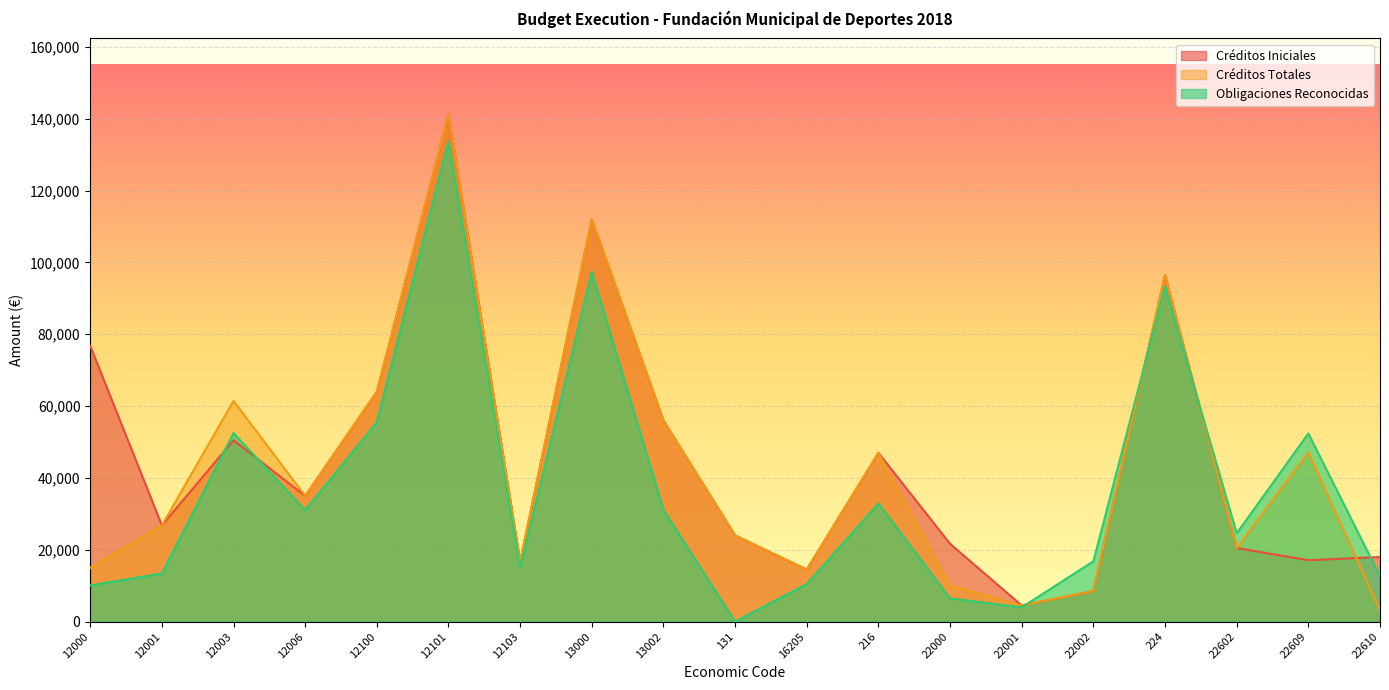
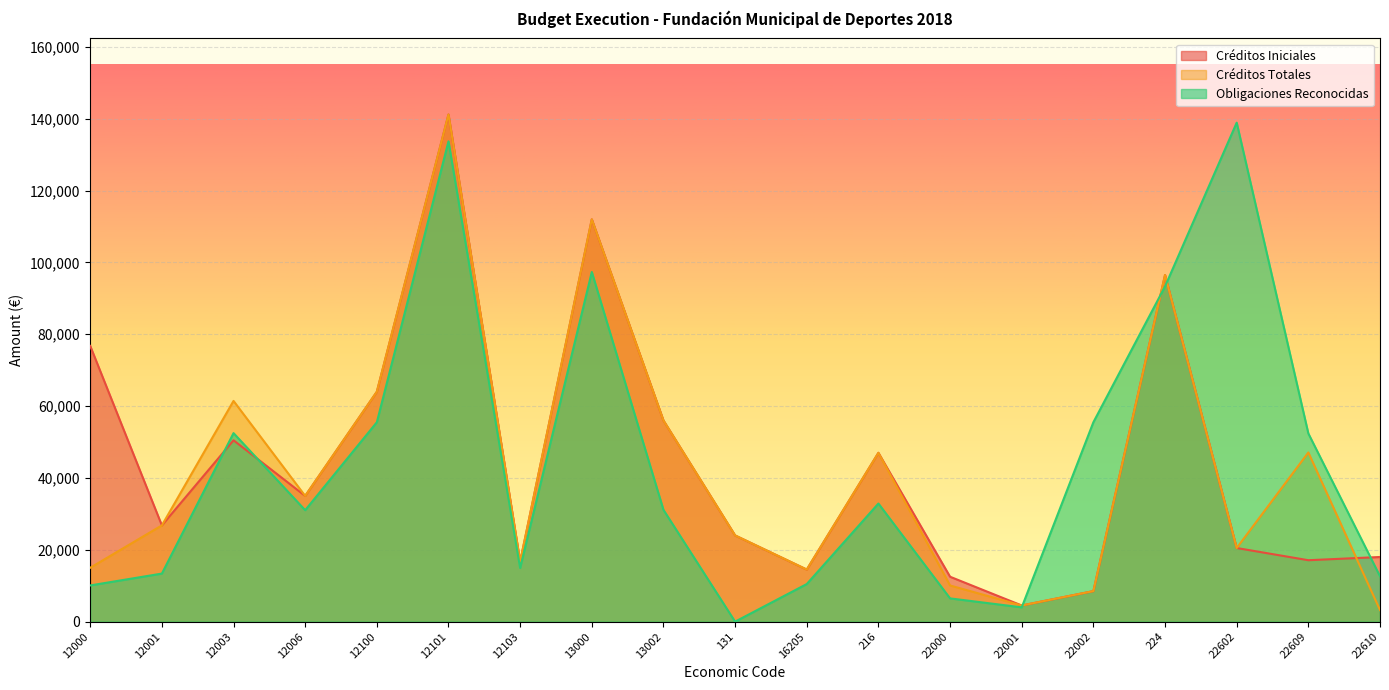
  {
    "Créditos Iniciales": {
      "12000": "77,000",
      "12003": "50,000",
-     "22000": "22,000",
+     "22000": "13,000",
      "22609": "17,000",
      "22610": "18,000"
    },
    "Créditos Totales": {
      "12000": "15,000",
      "12003": "61,000",
      "22000": "10,000",
      "22609": "47,000",
      "22610": "3,000"
    },
    "Obligaciones Reconocidas": {
      "12000": "10,000",
      "12001": "13,000",
      "12003": "52,000",
      "12006": "31,000",
      "12100": "56,000",
      "12101": "134,000",
      "12103": "15,000",
      "13000": "97,000",
      "13002": "31,000",
      "131": "0",
      "16205": "10,000",
      "216": "33,000",
      "22000": "6,000",
-     "22002": "17,000",
+     "22002": "56,000",
      "224": "93,000",
-     "22602": "25,000",
+     "22602": "139,000",
      "22609": "52,000",
      "22610": "13,000"
    }
  }
